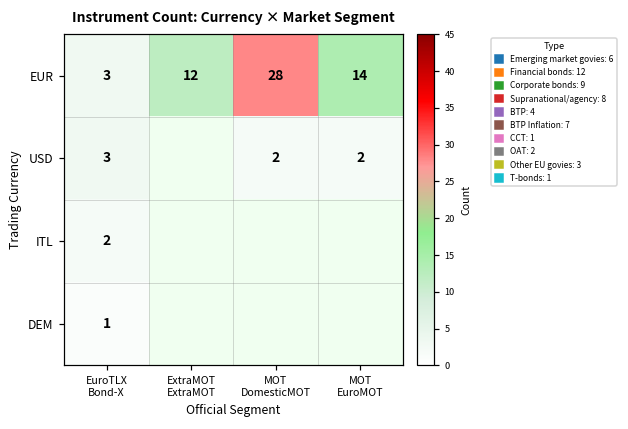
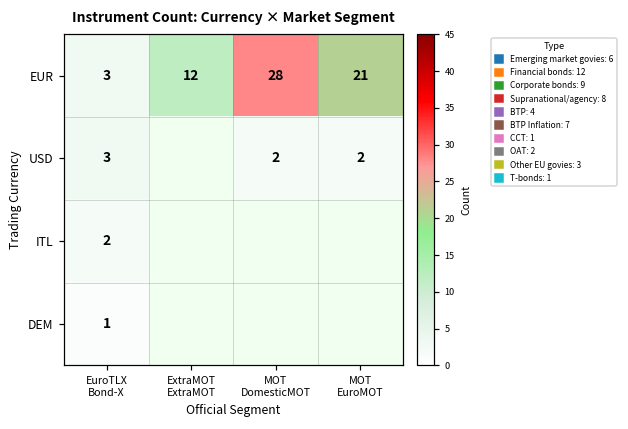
  {
    "EUR": {
      "EuroTLX Bond-X": 3,
      "ExtraMOT ExtraMOT": 12,
      "MOT DomesticMOT": 28,
-     "MOT EuroMOT": 14
+     "MOT EuroMOT": 21
    },
    "USD": {
      "EuroTLX Bond-X": 3,
      "MOT DomesticMOT": 2,
      "MOT EuroMOT": 2
    },
    "ITL": {
      "EuroTLX Bond-X": 2
    },
    "DEM": {
      "EuroTLX Bond-X": 1
    }
  }
